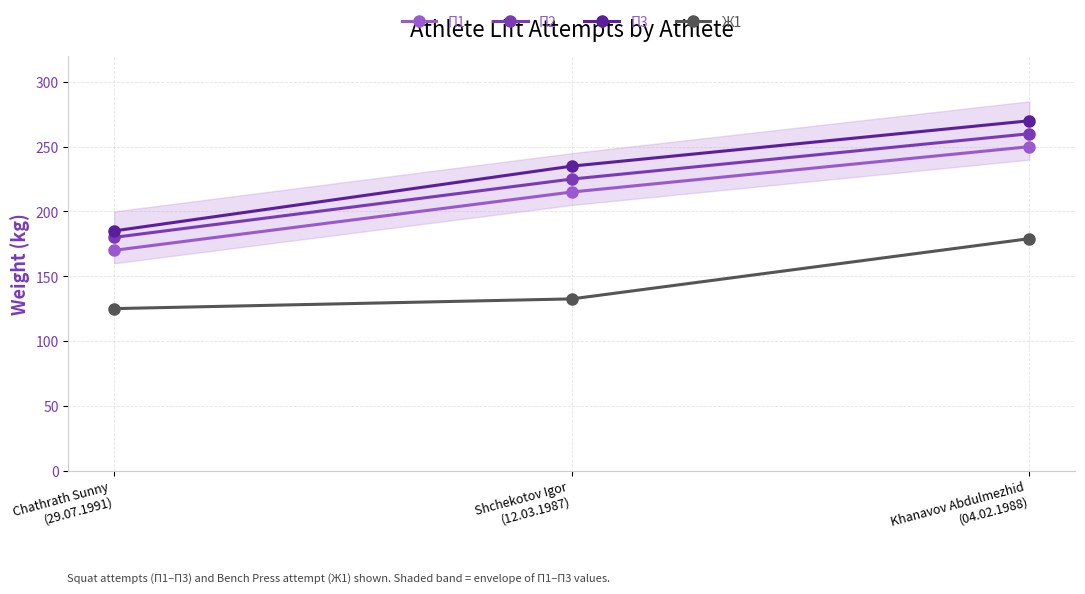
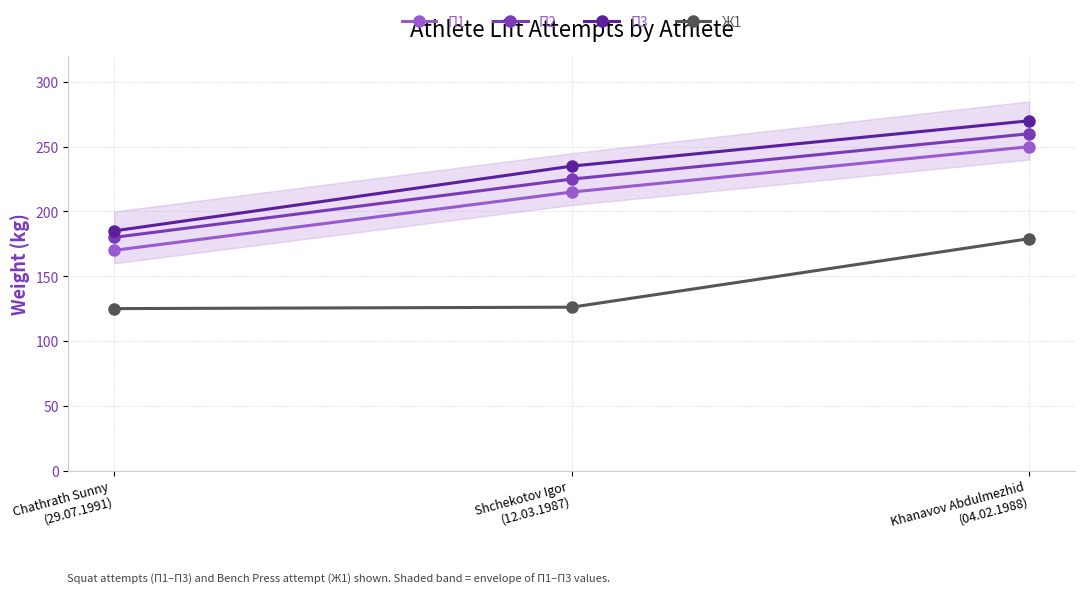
  {
    "Ж1": {
      "Chathrath Sunny (29.07.1991)": 125,
-     "Shchekotov Igor (12.03.1987)": 133,
+     "Shchekotov Igor (12.03.1987)": 126,
      "Khanavov Abdulmezhid (04.02.1988)": 179
    }
  }
